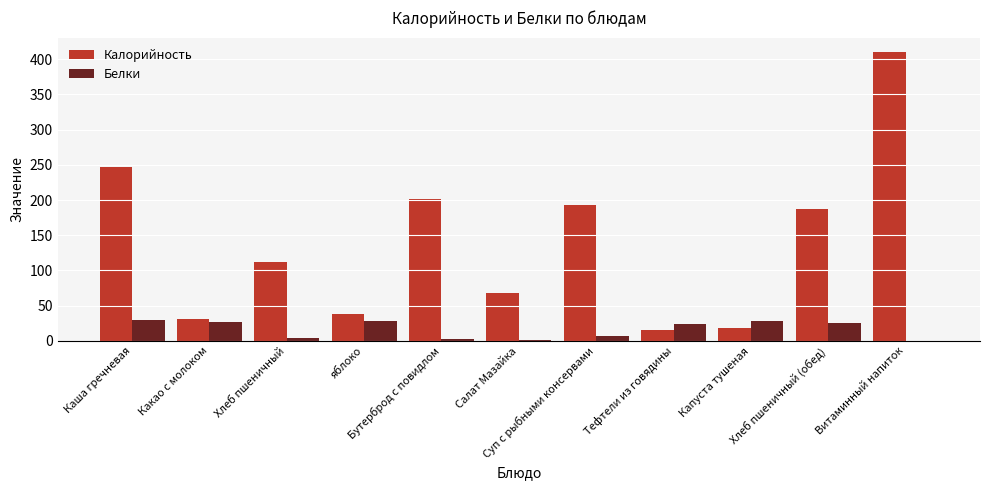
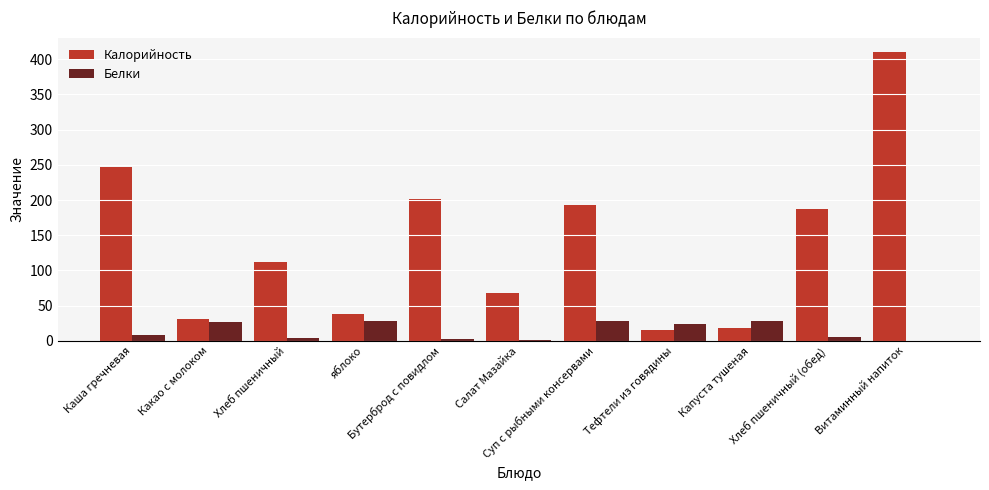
  {
    "Калорийность": {
      "Каша гречневая": 250,
      "Какао с молоком": 30,
      "Хлеб пшеничный": 110,
      "яблоко": 40,
      "Бутерброд с повидлом": 200,
      "Салат Мазайка": 70,
      "Суп с рыбными консервами": 190,
      "Тефтели из говядины": 20,
      "Капуста тушеная": 20,
      "Хлеб пшеничный (обед)": 190,
      "Витаминный напиток": 410
    },
    "Белки": {
-     "Каша гречневая": 30,
+     "Каша гречневая": 10,
      "Какао с молоком": 30,
      "Хлеб пшеничный": 0,
      "яблоко": 30,
-     "Суп с рыбными консервами": 10,
+     "Суп с рыбными консервами": 30,
      "Тефтели из говядины": 20,
      "Капуста тушеная": 30,
-     "Хлеб пшеничный (обед)": 30,
+     "Хлеб пшеничный (обед)": 10,
      "Витаминный напиток": 0
    }
  }
